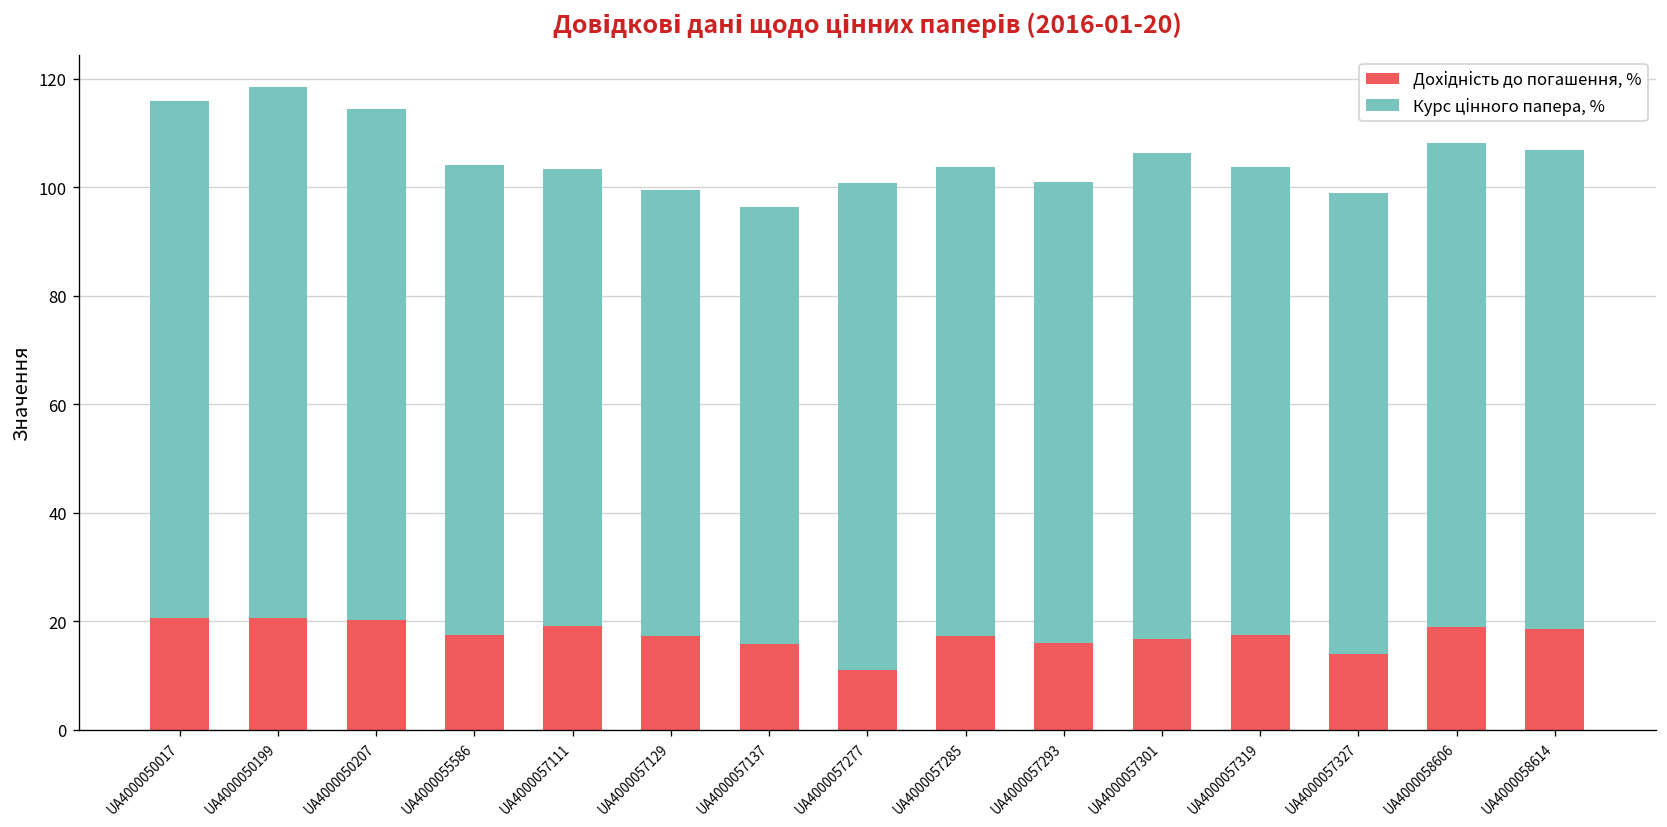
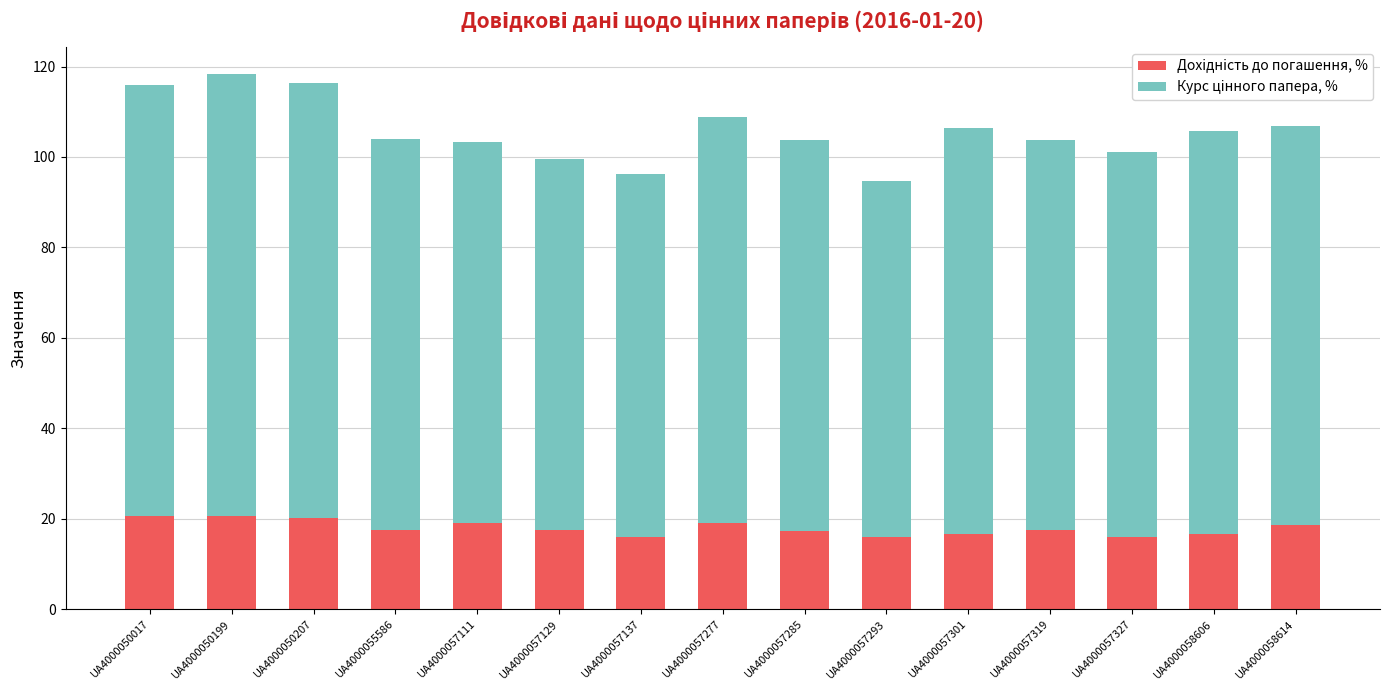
  {
    "Дохідність до погашення, %": {
      "UA4000050017": 21,
      "UA4000050199": 21,
      "UA4000050207": 20,
      "UA4000055586": 18,
      "UA4000057111": 19,
      "UA4000057129": 17,
      "UA4000057137": 16,
-     "UA4000057277": 11,
+     "UA4000057277": 19,
      "UA4000057285": 17,
      "UA4000057293": 16,
      "UA4000057301": 17,
      "UA4000057319": 17,
-     "UA4000057327": 14,
-     "UA4000058606": 19,
+     "UA4000057327": 16,
+     "UA4000058606": 17,
      "UA4000058614": 19
    },
    "Курс цінного папера, %": {
      "UA4000050017": 95,
      "UA4000050199": 98,
-     "UA4000050207": 94,
+     "UA4000050207": 96,
      "UA4000055586": 86,
      "UA4000057111": 84,
      "UA4000057129": 82,
      "UA4000057137": 80,
      "UA4000057277": 90,
      "UA4000057285": 86,
-     "UA4000057293": 85,
+     "UA4000057293": 79,
      "UA4000057301": 90,
      "UA4000057319": 86,
      "UA4000057327": 85,
      "UA4000058606": 89,
      "UA4000058614": 88
    }
  }
